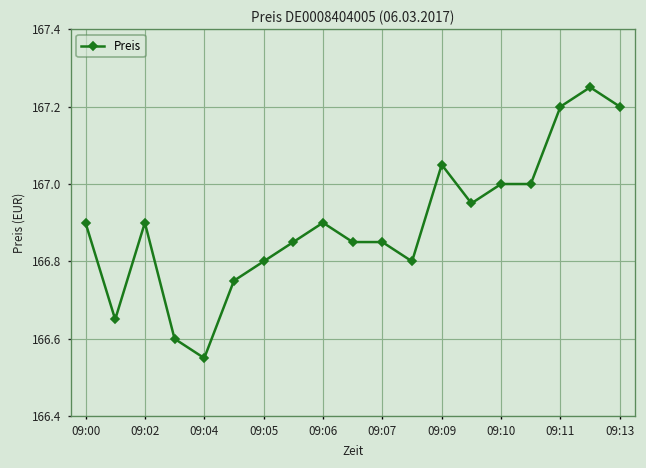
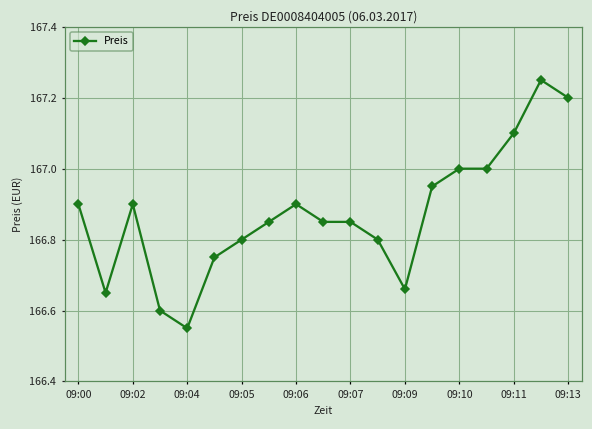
  {
    "09:00": 166.90,
    "09:02": 166.90,
    "09:04": 166.55,
    "09:06": 166.90,
-   "09:09": 167.05,
-   "09:11": 167.2,
+   "09:09": 166.66,
+   "09:11": 167.1,
    "09:13": 167.20
  }
